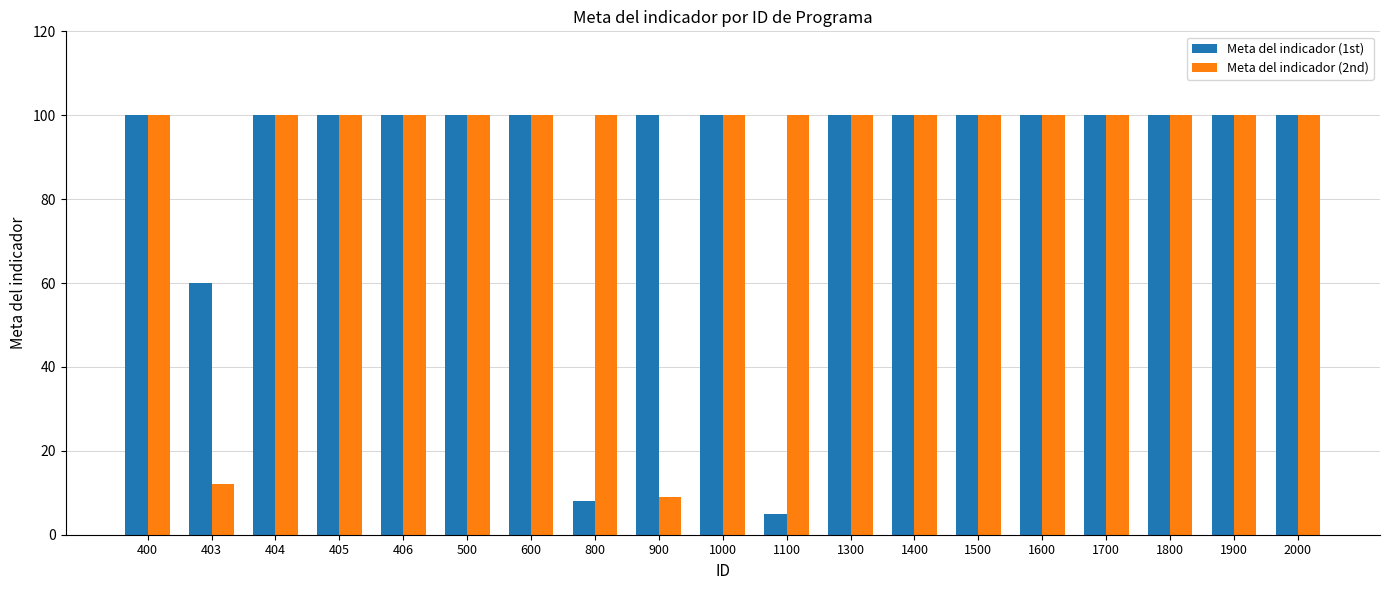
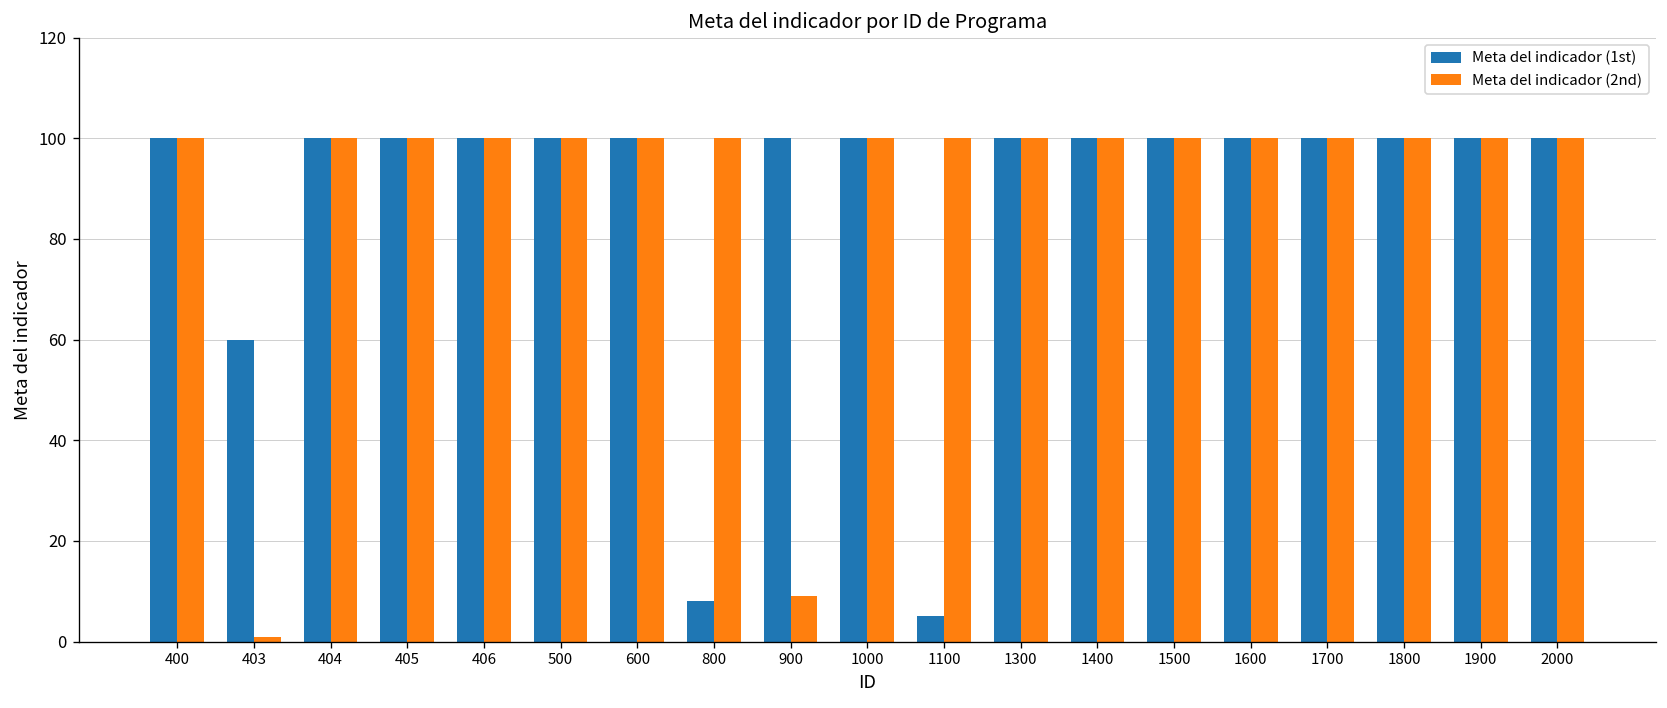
  {
    "Meta del indicador (1st)": {
      "400": 100,
      "403": 60,
      "404": 100,
      "405": 100,
      "406": 100,
      "500": 100,
      "600": 100,
      "800": 8,
      "900": 100,
      "1000": 100,
      "1100": 5,
      "1300": 100,
      "1400": 100,
      "1500": 100,
      "1600": 100,
      "1700": 100,
      "1800": 100,
      "1900": 100,
      "2000": 100
    },
    "Meta del indicador (2nd)": {
      "400": 100,
-     "403": 12,
+     "403": 1,
      "404": 100,
      "405": 100,
      "406": 100,
      "500": 100,
      "600": 100,
      "800": 100,
      "900": 9,
      "1000": 100,
      "1100": 100,
      "1300": 100,
      "1400": 100,
      "1500": 100,
      "1600": 100,
      "1700": 100,
      "1800": 100,
      "1900": 100,
      "2000": 100
    }
  }
